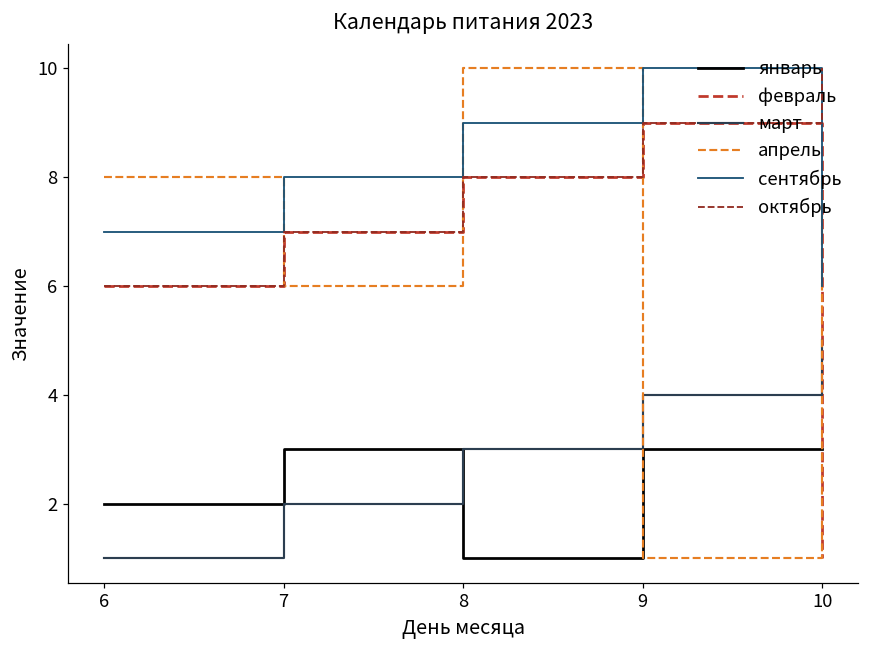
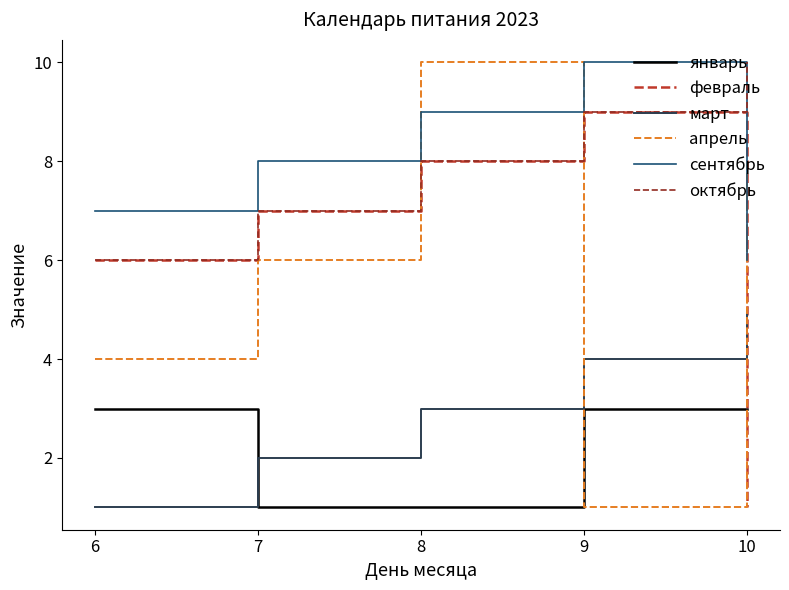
  {
    "январь": {
-     "6": 2,
-     "7": 3,
+     "6": 3,
+     "7": 1,
      "8": 1,
      "9": 3,
      "10": 3
    },
    "апрель": {
-     "6": 8,
+     "6": 4,
      "7": 6,
      "8": 10,
      "9": 1,
      "10": 8
    }
  }
